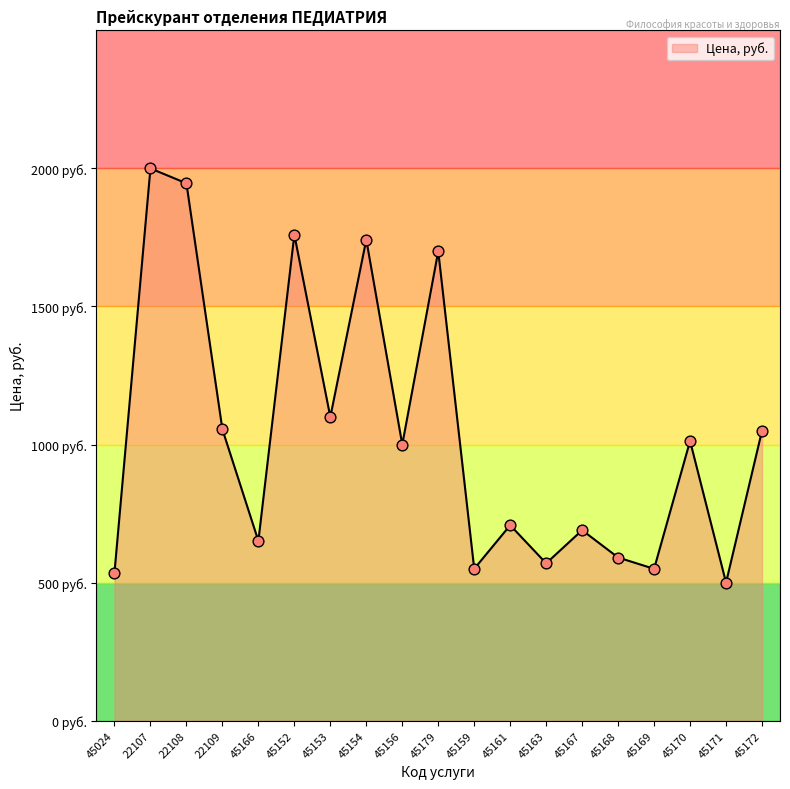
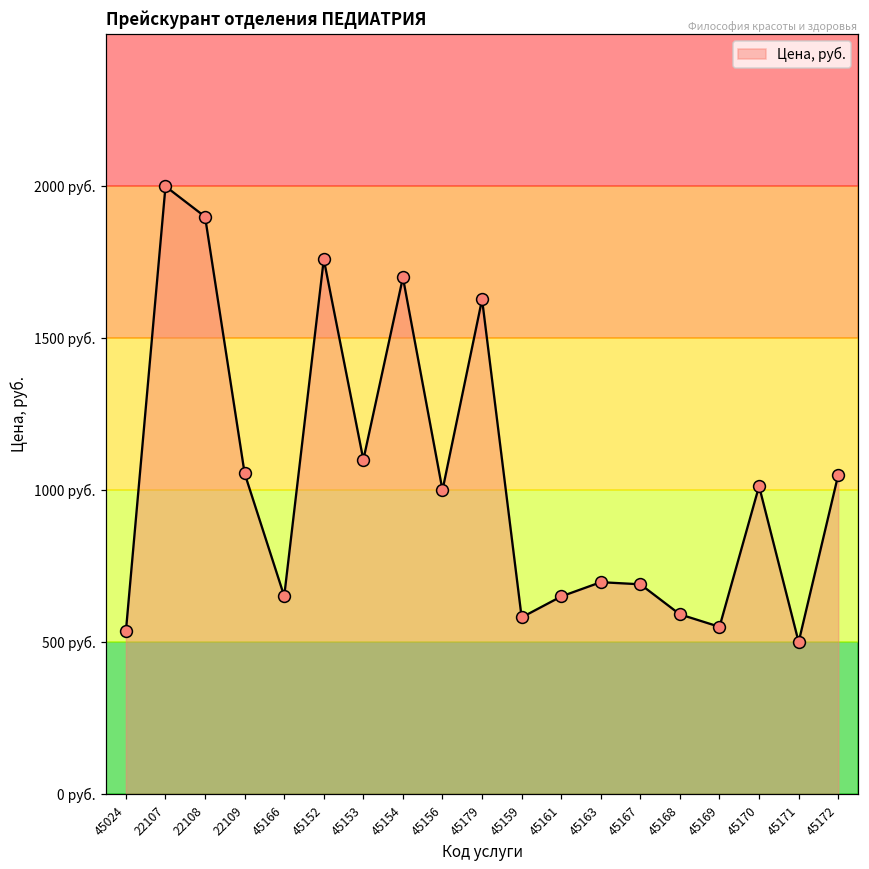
  {
    "45024": "540 руб.",
    "22107": "2000 руб.",
-   "22108": "1950 руб.",
+   "22108": "1900 руб.",
    "22109": "1060 руб.",
    "45166": "650 руб.",
    "45152": "1760 руб.",
    "45153": "1100 руб.",
-   "45154": "1740 руб.",
+   "45154": "1700 руб.",
    "45156": "1000 руб.",
-   "45179": "1700 руб.",
-   "45159": "550 руб.",
-   "45161": "710 руб.",
-   "45163": "570 руб.",
+   "45179": "1630 руб.",
+   "45159": "580 руб.",
+   "45161": "650 руб.",
+   "45163": "700 руб.",
    "45167": "690 руб.",
    "45168": "590 руб.",
    "45169": "550 руб.",
    "45170": "1010 руб.",
    "45171": "500 руб.",
    "45172": "1050 руб."
  }
